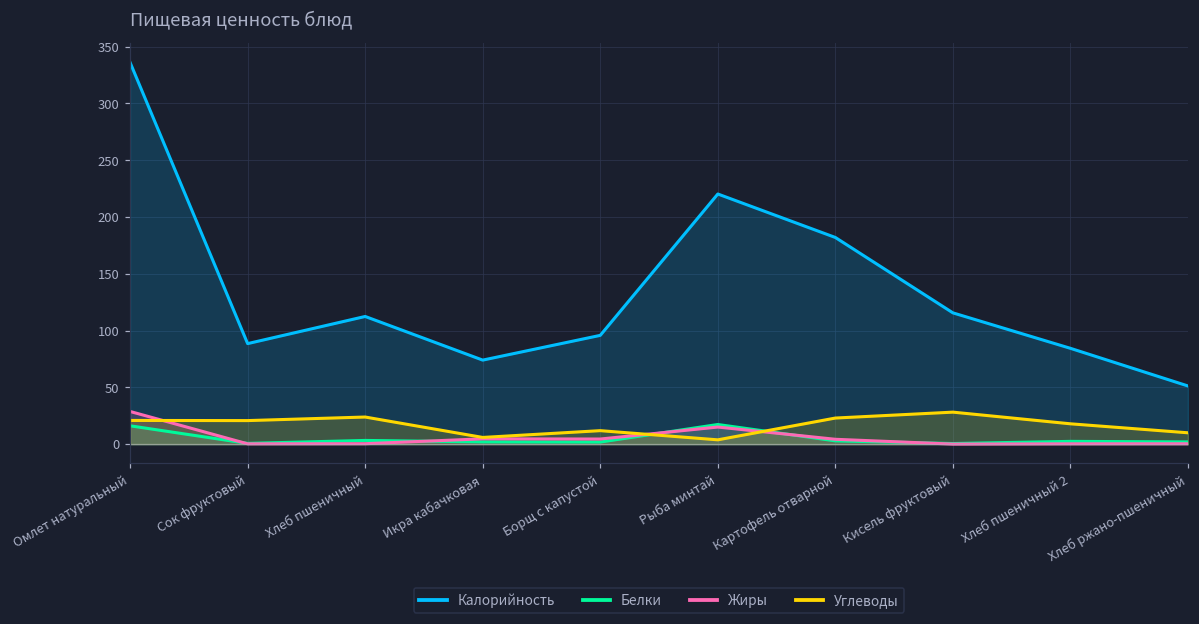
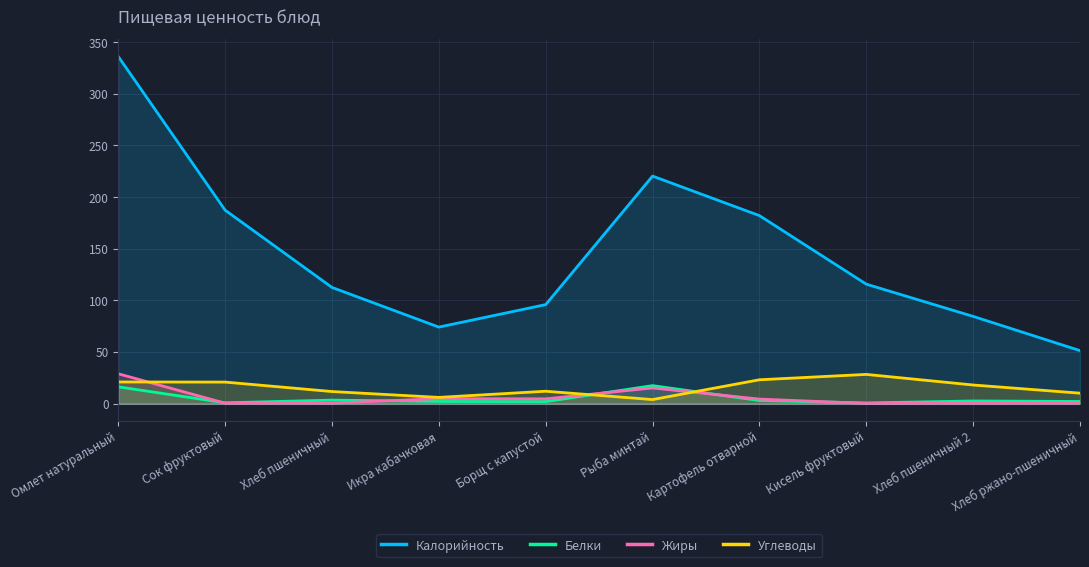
  {
    "Калорийность": {
      "Омлет натуральный": 336,
-     "Сок фруктовый": 89,
+     "Сок фруктовый": 187,
      "Хлеб пшеничный": 112,
      "Икра кабачковая": 74,
      "Борщ с капустой": 96,
      "Рыба минтай": 220,
      "Картофель отварной": 182,
      "Кисель фруктовый": 116,
      "Хлеб пшеничный 2": 84,
      "Хлеб ржано-пшеничный": 51
    },
    "Белки": {
      "Омлет натуральный": 16,
      "Хлеб пшеничный": 3,
      "Икра кабачковая": 2,
      "Борщ с капустой": 2
    },
    "Жиры": {
      "Омлет натуральный": 29,
      "Хлеб пшеничный": 0,
      "Борщ с капустой": 5
    },
    "Углеводы": {
      "Омлет натуральный": 21,
      "Сок фруктовый": 21,
-     "Хлеб пшеничный": 24,
+     "Хлеб пшеничный": 12,
      "Борщ с капустой": 12,
      "Рыба минтай": 4,
      "Картофель отварной": 23,
      "Кисель фруктовый": 28,
      "Хлеб пшеничный 2": 18,
      "Хлеб ржано-пшеничный": 10
    }
  }
